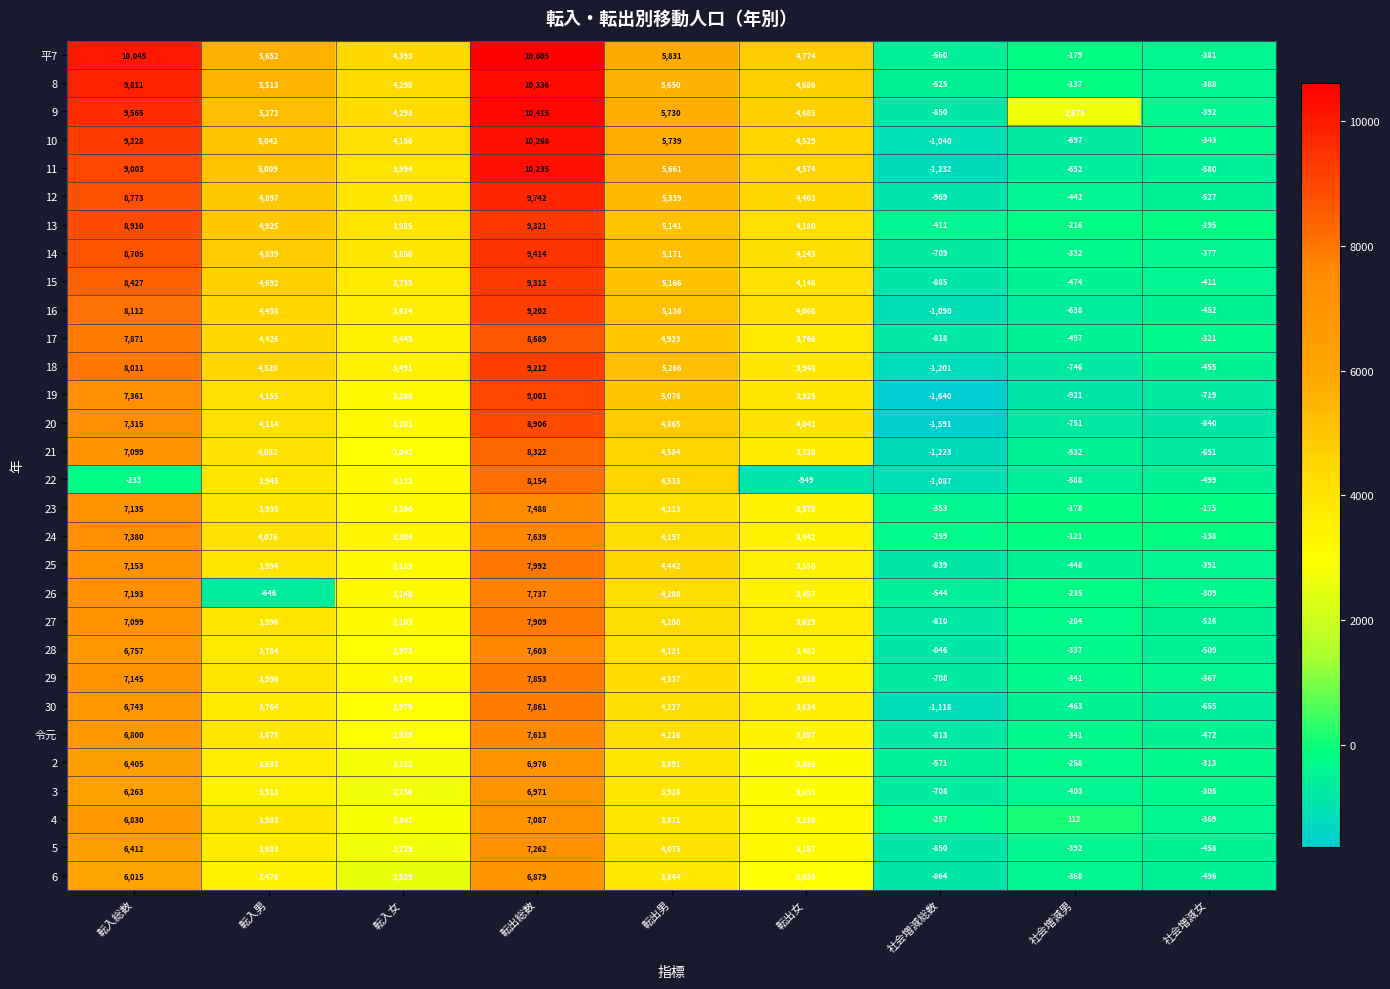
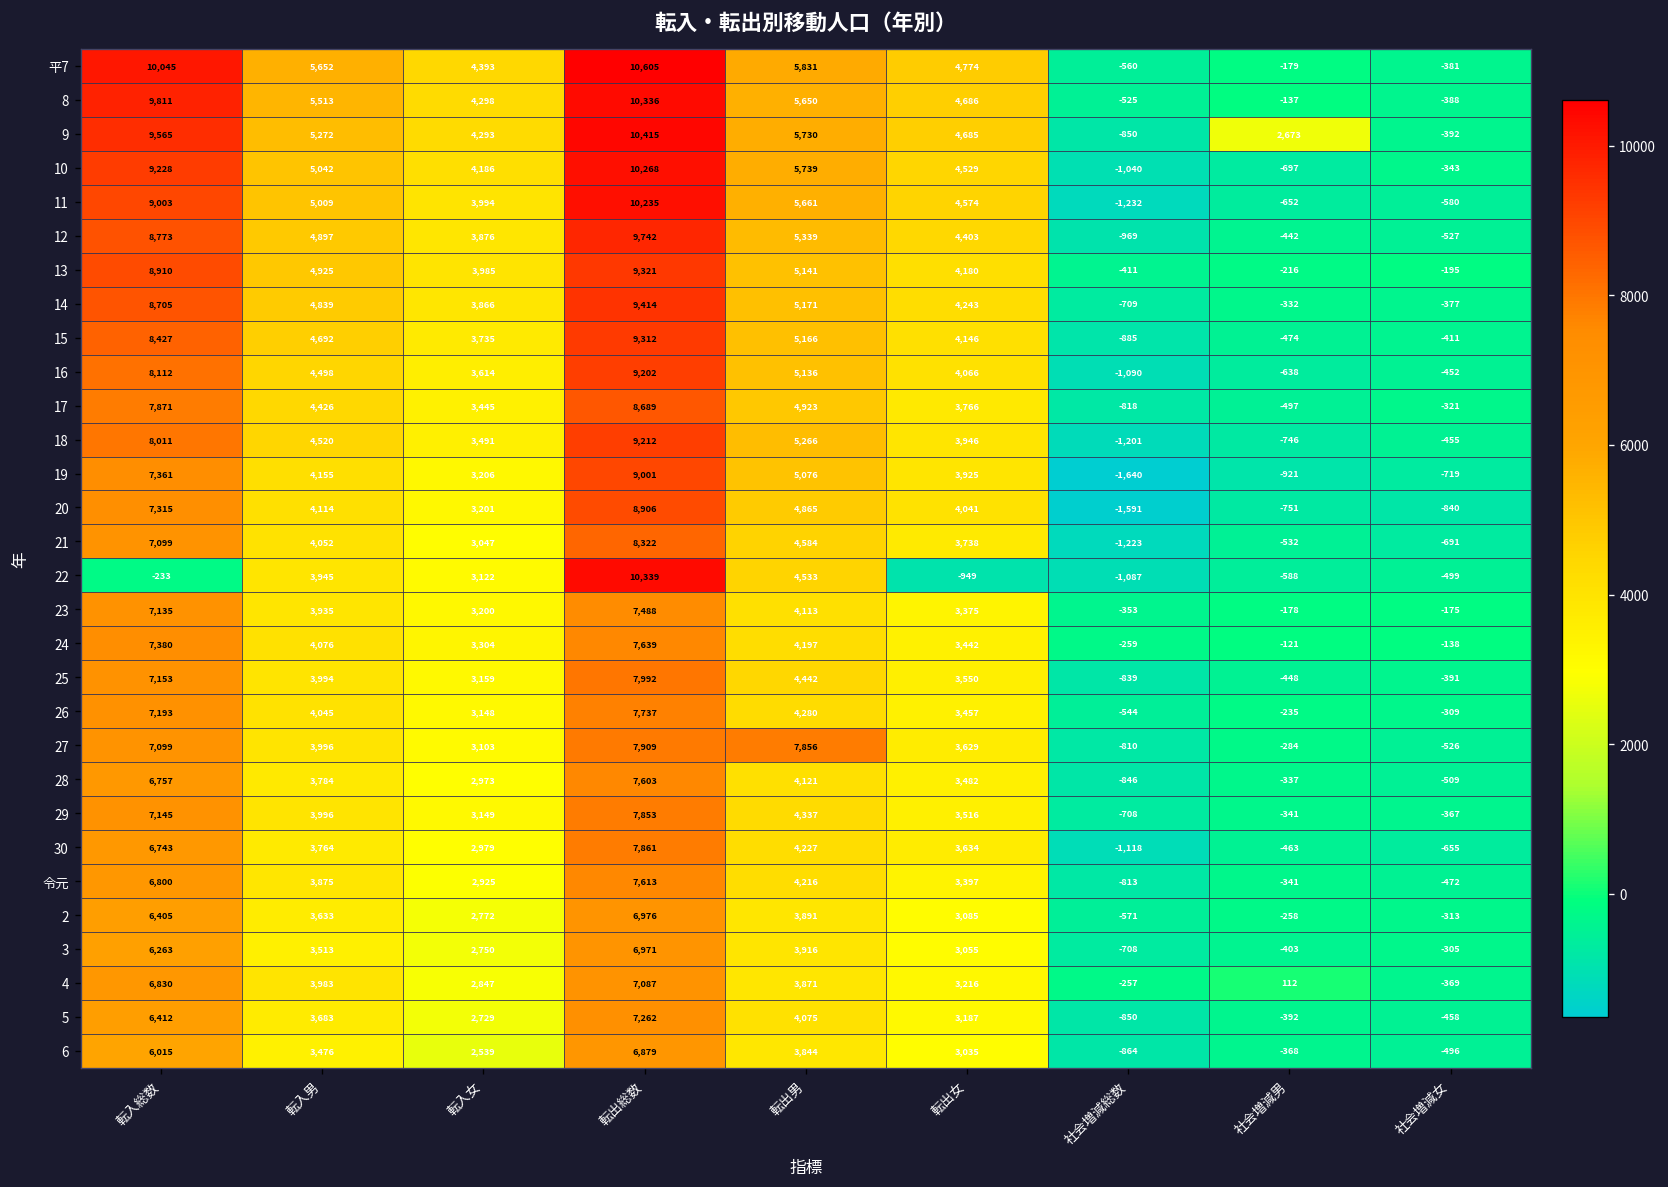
  {
    "22": {
      "転入総数": "-233",
      "転入男": "3,945",
      "転入女": "3,122",
-     "転出総数": "8,154",
+     "転出総数": "10,339",
      "転出男": "4,533",
      "転出女": "-949",
      "社会増減総数": "-1,087",
      "社会増減男": "-588",
      "社会増減女": "-499"
    },
    "26": {
      "転入総数": "7,193",
-     "転入男": "-646",
+     "転入男": "4,045",
      "転入女": "3,148",
      "転出総数": "7,737",
      "転出男": "4,280",
      "転出女": "3,457",
      "社会増減総数": "-544",
      "社会増減男": "-235",
      "社会増減女": "-309"
    },
    "27": {
      "転入総数": "7,099",
      "転入男": "3,996",
      "転入女": "3,103",
      "転出総数": "7,909",
-     "転出男": "4,280",
+     "転出男": "7,856",
      "転出女": "3,629",
      "社会増減総数": "-810",
      "社会増減男": "-284",
      "社会増減女": "-526"
    }
  }
